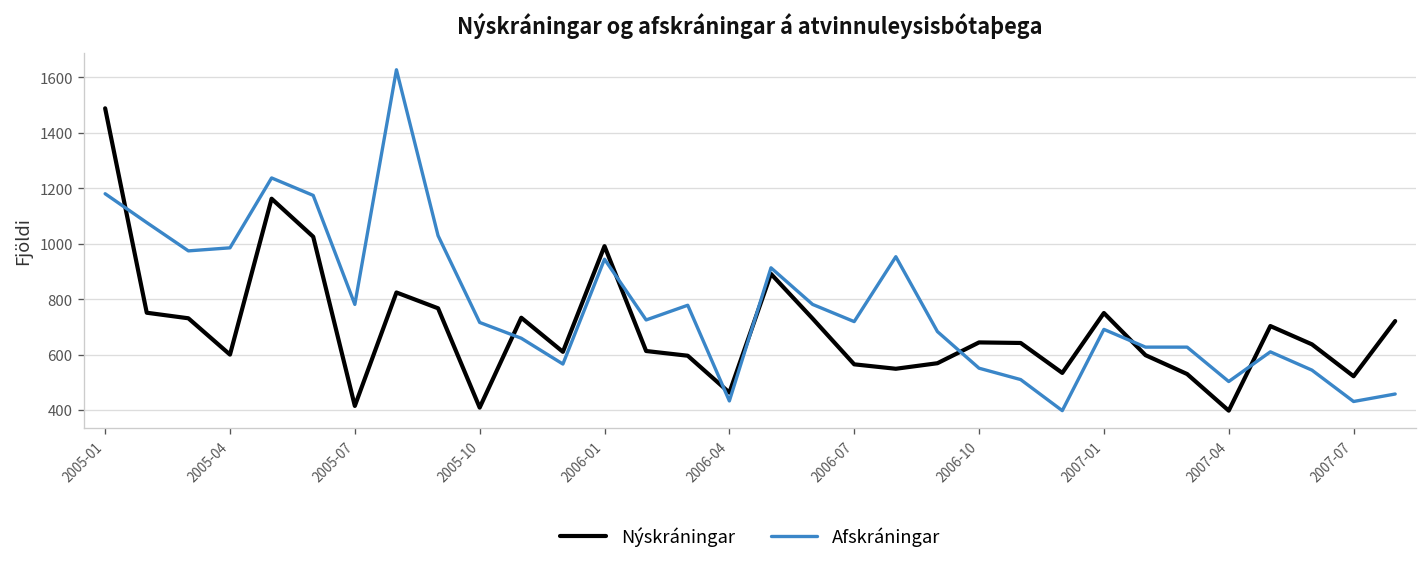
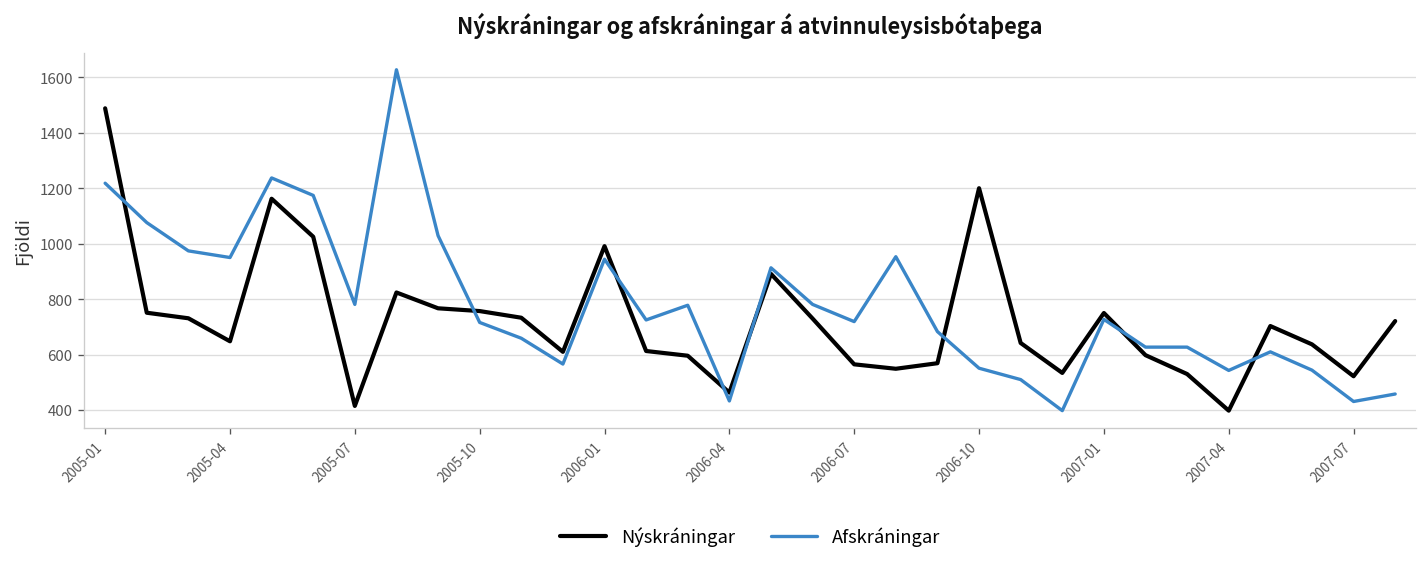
  {
    "Nýskráningar": {
      "2005-01": 1490,
-     "2005-04": 600,
+     "2005-04": 650,
      "2005-07": 420,
-     "2005-10": 410,
+     "2005-10": 760,
      "2006-01": 990,
      "2006-04": 460,
      "2006-07": 570,
-     "2006-10": 640,
+     "2006-10": 1200,
      "2007-01": 750,
      "2007-04": 400,
      "2007-07": 520
    },
    "Afskráningar": {
-     "2005-01": 1180,
-     "2005-04": 990,
+     "2005-01": 1220,
+     "2005-04": 950,
      "2005-07": 780,
      "2005-10": 720,
      "2006-01": 940,
      "2006-04": 430,
      "2006-07": 720,
      "2006-10": 550,
-     "2007-01": 690,
-     "2007-04": 500,
+     "2007-01": 730,
+     "2007-04": 540,
      "2007-07": 430
    }
  }
